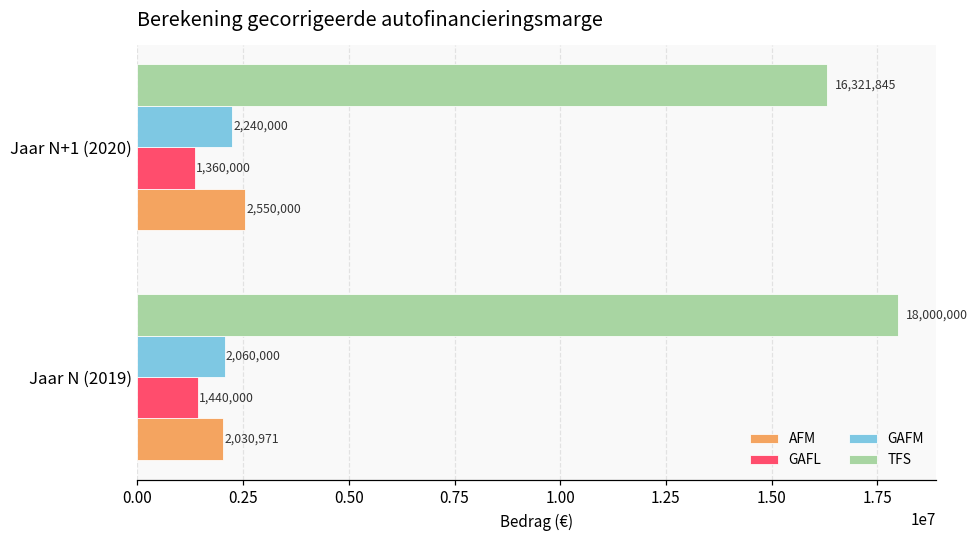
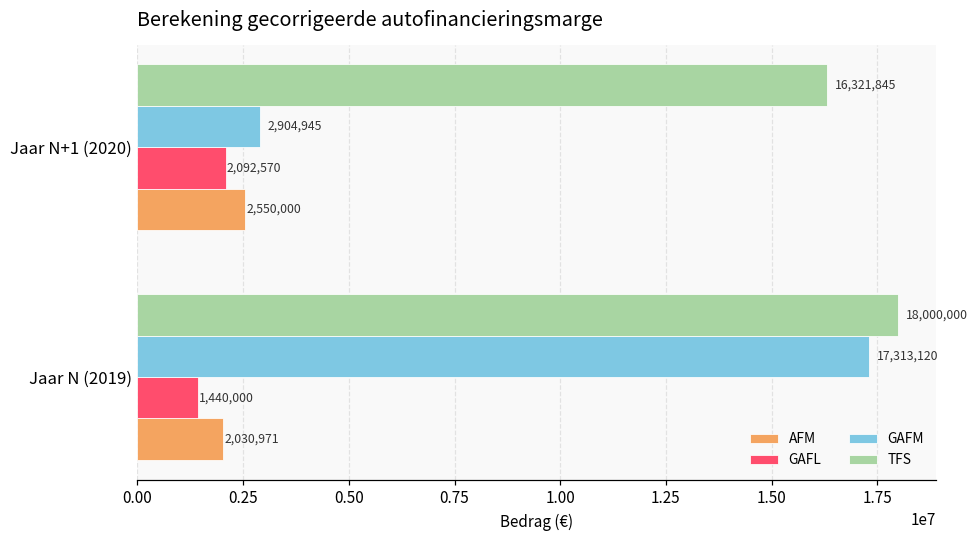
  {
    "AFM": {
      "Jaar N+1 (2020)": "2,550,000",
      "Jaar N (2019)": "2,030,971"
    },
    "GAFL": {
-     "Jaar N+1 (2020)": "1,360,000",
+     "Jaar N+1 (2020)": "2,092,570",
      "Jaar N (2019)": "1,440,000"
    },
    "GAFM": {
-     "Jaar N+1 (2020)": "2,240,000",
-     "Jaar N (2019)": "2,060,000"
+     "Jaar N+1 (2020)": "2,904,945",
+     "Jaar N (2019)": "17,313,120"
    },
    "TFS": {
      "Jaar N+1 (2020)": "16,321,845",
      "Jaar N (2019)": "18,000,000"
    }
  }
